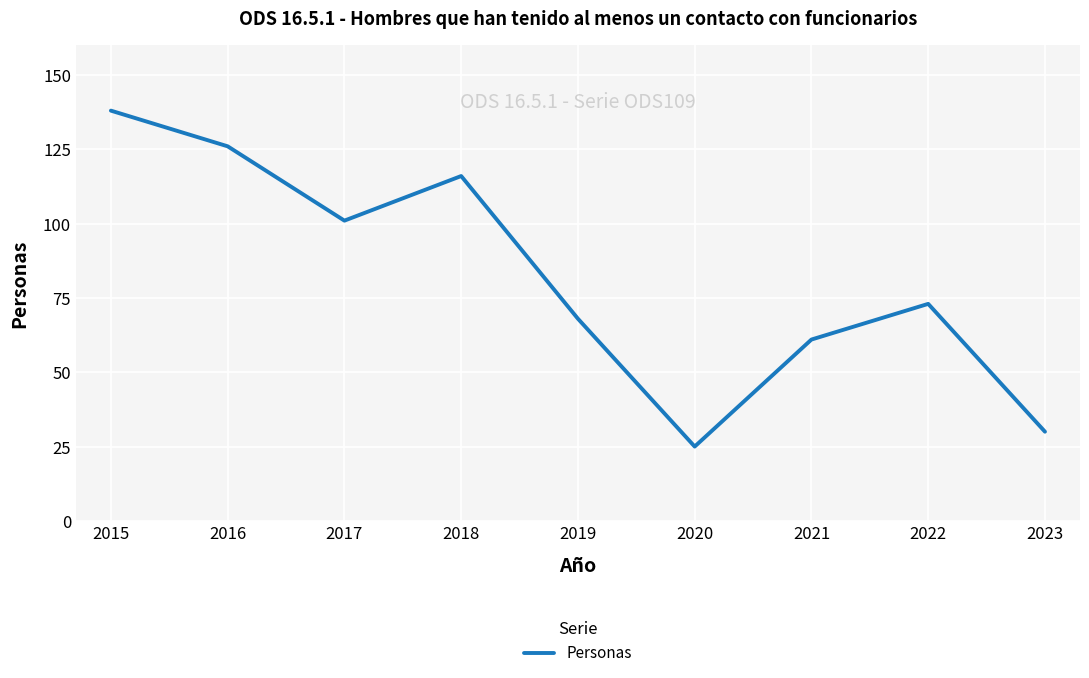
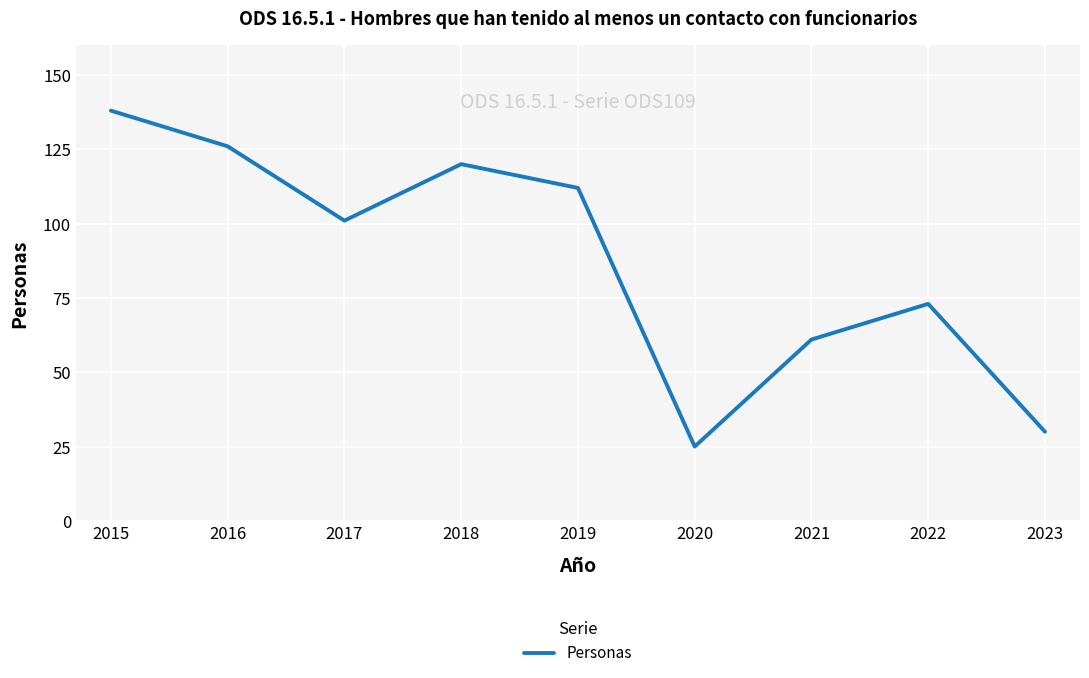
  {
    "2015": 138,
    "2016": 126,
    "2017": 101,
-   "2018": 116,
-   "2019": 68,
+   "2018": 120,
+   "2019": 112,
    "2020": 25,
    "2021": 61,
    "2022": 73,
    "2023": 30
  }
